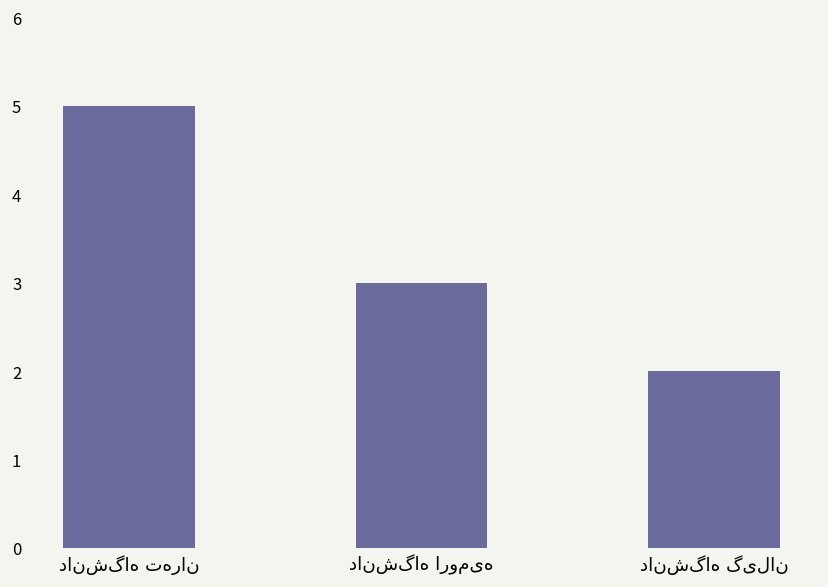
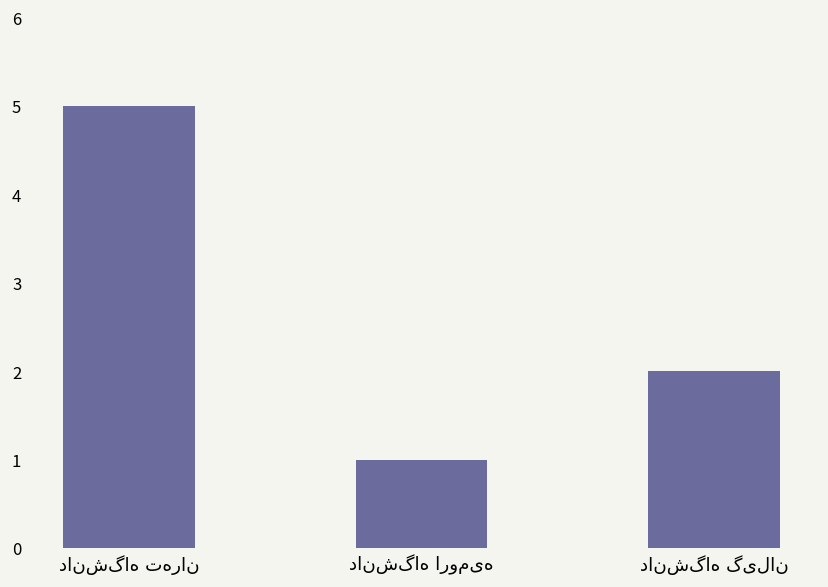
  {
    "دانشگاه تهران": 5,
-   "دانشگاه ارومیه": 3,
+   "دانشگاه ارومیه": 1,
    "دانشگاه گیلان": 2
  }
